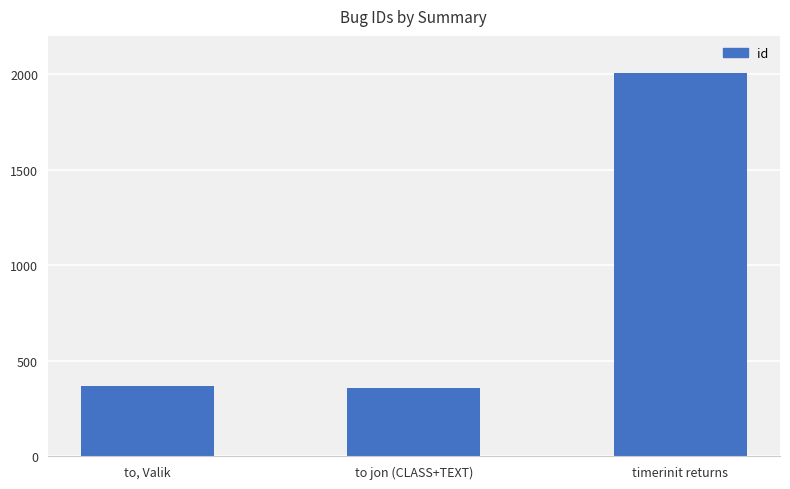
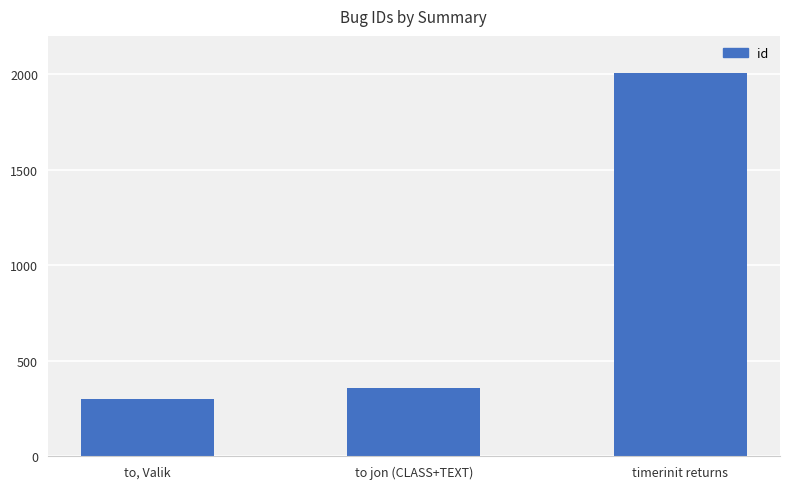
  {
-   "to, Valik": 370,
+   "to, Valik": 300,
    "to jon (CLASS+TEXT)": 360,
    "timerinit returns": 2010
  }
